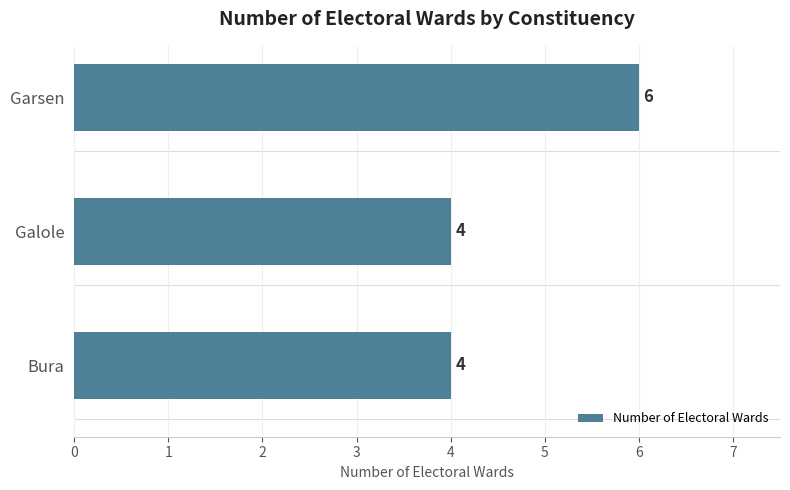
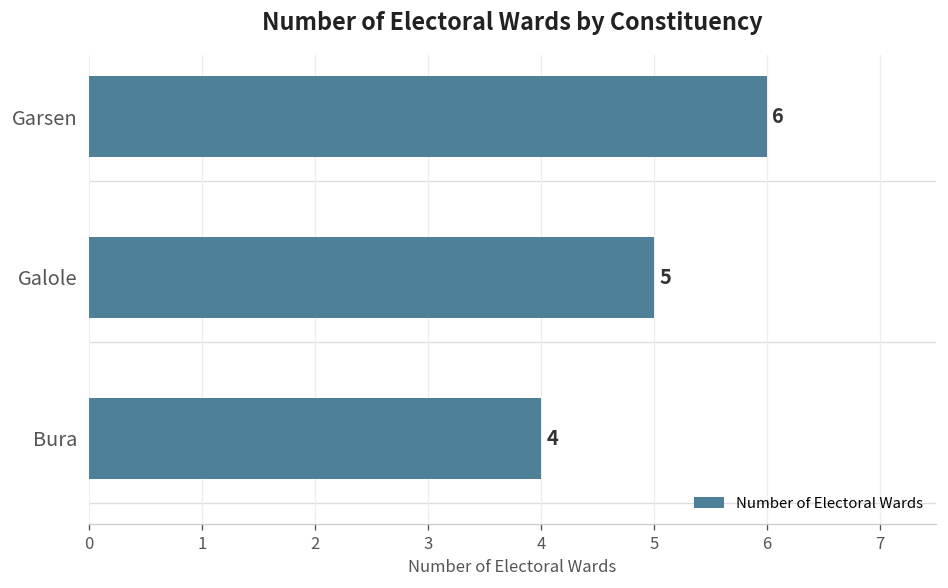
  {
    "Garsen": 6,
-   "Galole": 4,
+   "Galole": 5,
    "Bura": 4
  }
